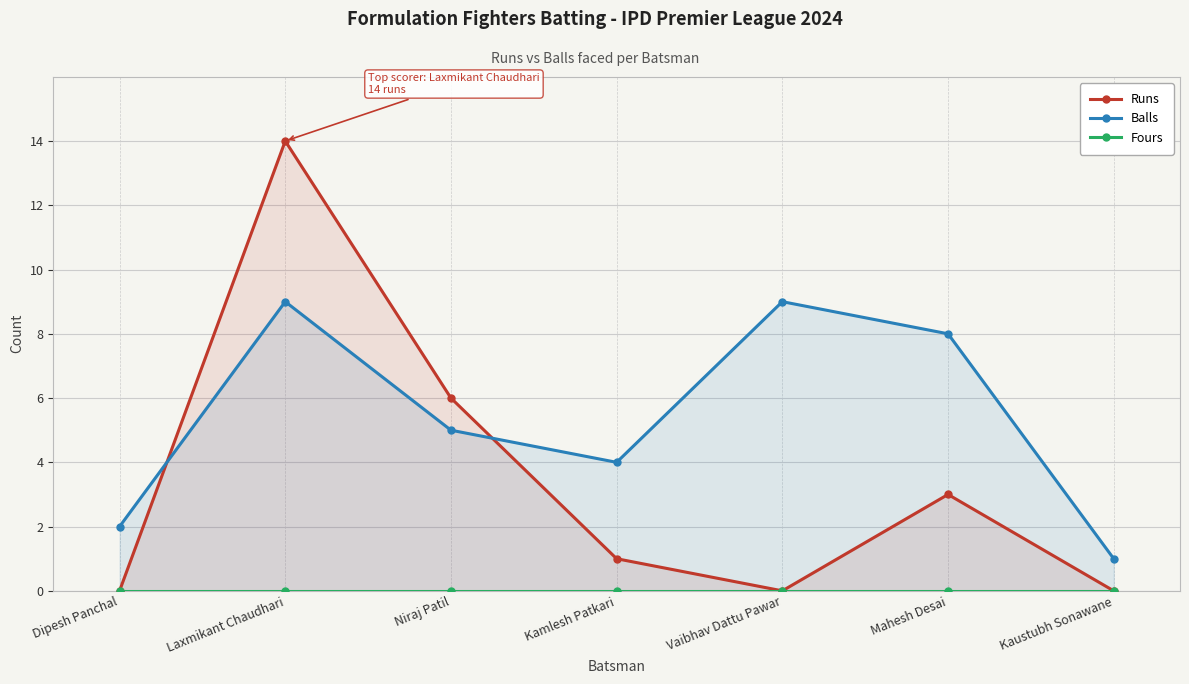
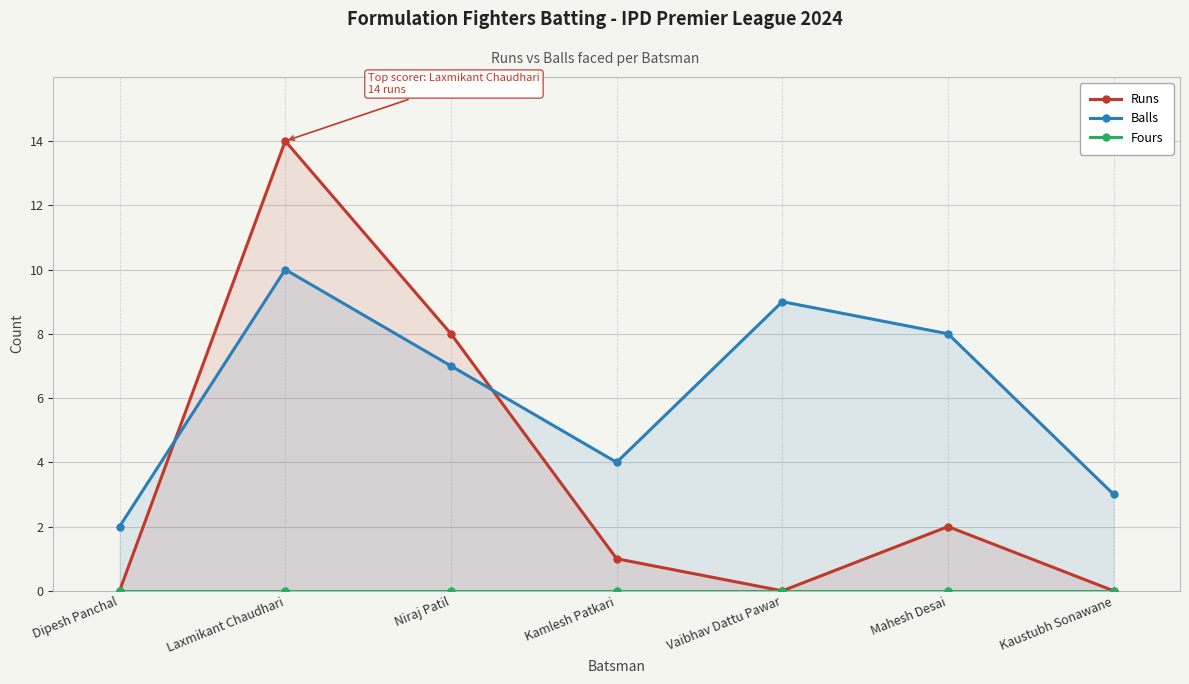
  {
    "Runs": {
-     "Niraj Patil": 6,
+     "Niraj Patil": 8,
      "Kamlesh Patkari": 1,
-     "Mahesh Desai": 3
+     "Mahesh Desai": 2
    },
    "Balls": {
      "Dipesh Panchal": 2,
-     "Laxmikant Chaudhari": 9,
-     "Niraj Patil": 5,
+     "Laxmikant Chaudhari": 10,
+     "Niraj Patil": 7,
      "Kamlesh Patkari": 4,
      "Vaibhav Dattu Pawar": 9,
      "Mahesh Desai": 8,
-     "Kaustubh Sonawane": 1
+     "Kaustubh Sonawane": 3
    },
    "Fours": {
      "Laxmikant Chaudhari": 0,
      "Niraj Patil": 0,
      "Kamlesh Patkari": 0,
      "Mahesh Desai": 0
    }
  }
